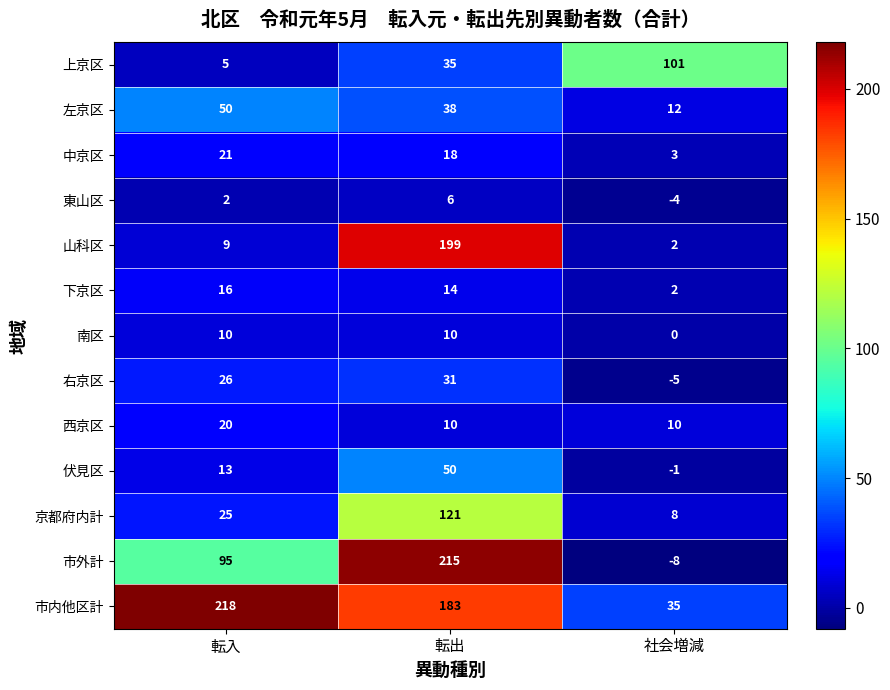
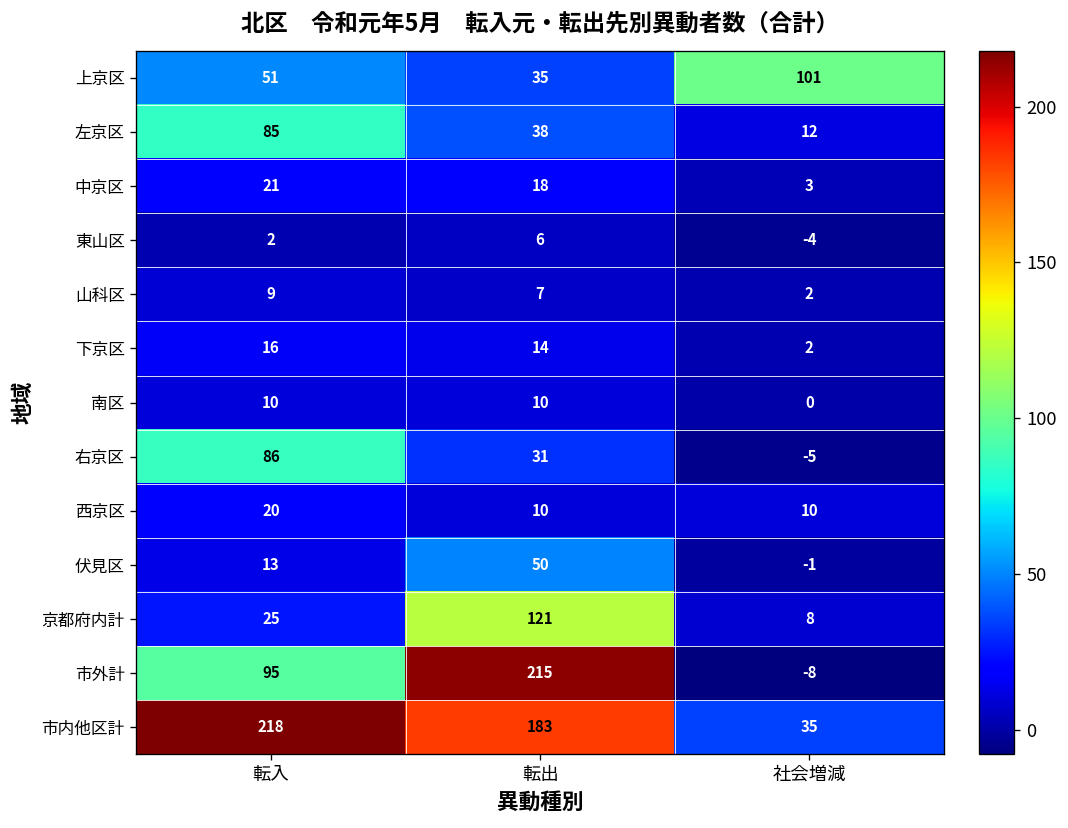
  {
    "上京区": {
-     "転入": 5,
+     "転入": 51,
      "転出": 35,
      "社会増減": 101
    },
    "左京区": {
-     "転入": 50,
+     "転入": 85,
      "転出": 38,
      "社会増減": 12
    },
    "中京区": {
      "転入": 21,
      "転出": 18,
      "社会増減": 3
    },
    "東山区": {
      "転入": 2,
      "転出": 6,
      "社会増減": -4
    },
    "山科区": {
      "転入": 9,
-     "転出": 199,
+     "転出": 7,
      "社会増減": 2
    },
    "下京区": {
      "転入": 16,
      "転出": 14,
      "社会増減": 2
    },
    "南区": {
      "転入": 10,
      "転出": 10,
      "社会増減": 0
    },
    "右京区": {
-     "転入": 26,
+     "転入": 86,
      "転出": 31,
      "社会増減": -5
    },
    "西京区": {
      "転入": 20,
      "転出": 10,
      "社会増減": 10
    },
    "伏見区": {
      "転入": 13,
      "転出": 50,
      "社会増減": -1
    },
    "京都府内計": {
      "転入": 25,
      "転出": 121,
      "社会増減": 8
    },
    "市外計": {
      "転入": 95,
      "転出": 215,
      "社会増減": -8
    },
    "市内他区計": {
      "転入": 218,
      "転出": 183,
      "社会増減": 35
    }
  }
